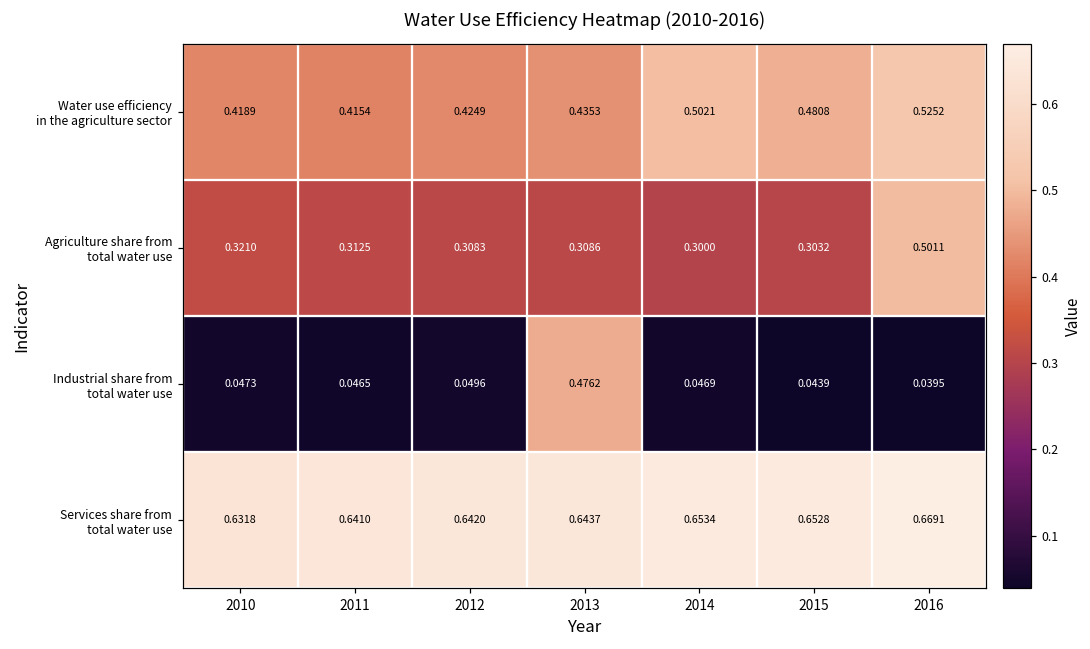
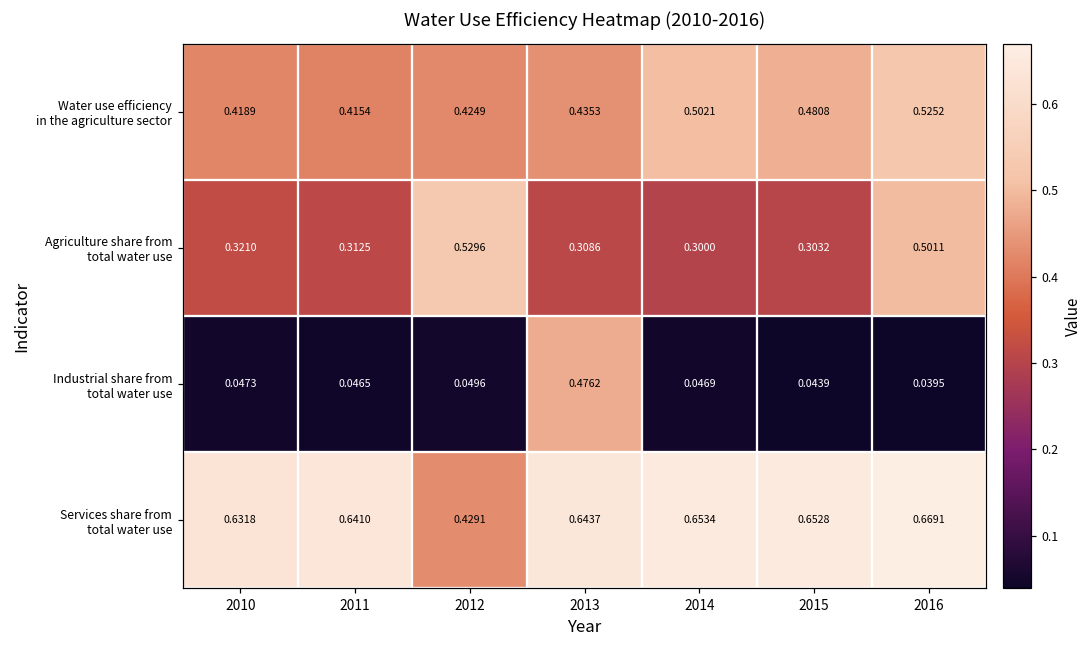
  {
    "Water use efficiency in the agriculture sector": {
      "2010": 0.4189,
      "2011": 0.4154,
      "2012": 0.4249,
      "2013": 0.4353,
      "2014": 0.5021,
      "2015": 0.4808,
      "2016": 0.5252
    },
    "Agriculture share from total water use": {
      "2010": 0.3210,
      "2011": 0.3125,
-     "2012": 0.3083,
+     "2012": 0.5296,
      "2013": 0.3086,
      "2014": 0.3000,
      "2015": 0.3032,
      "2016": 0.5011
    },
    "Industrial share from total water use": {
      "2010": 0.0473,
      "2011": 0.0465,
      "2012": 0.0496,
      "2013": 0.4762,
      "2014": 0.0469,
      "2015": 0.0439,
      "2016": 0.0395
    },
    "Services share from total water use": {
      "2010": 0.6318,
      "2011": 0.6410,
-     "2012": 0.6420,
+     "2012": 0.4291,
      "2013": 0.6437,
      "2014": 0.6534,
      "2015": 0.6528,
      "2016": 0.6691
    }
  }
